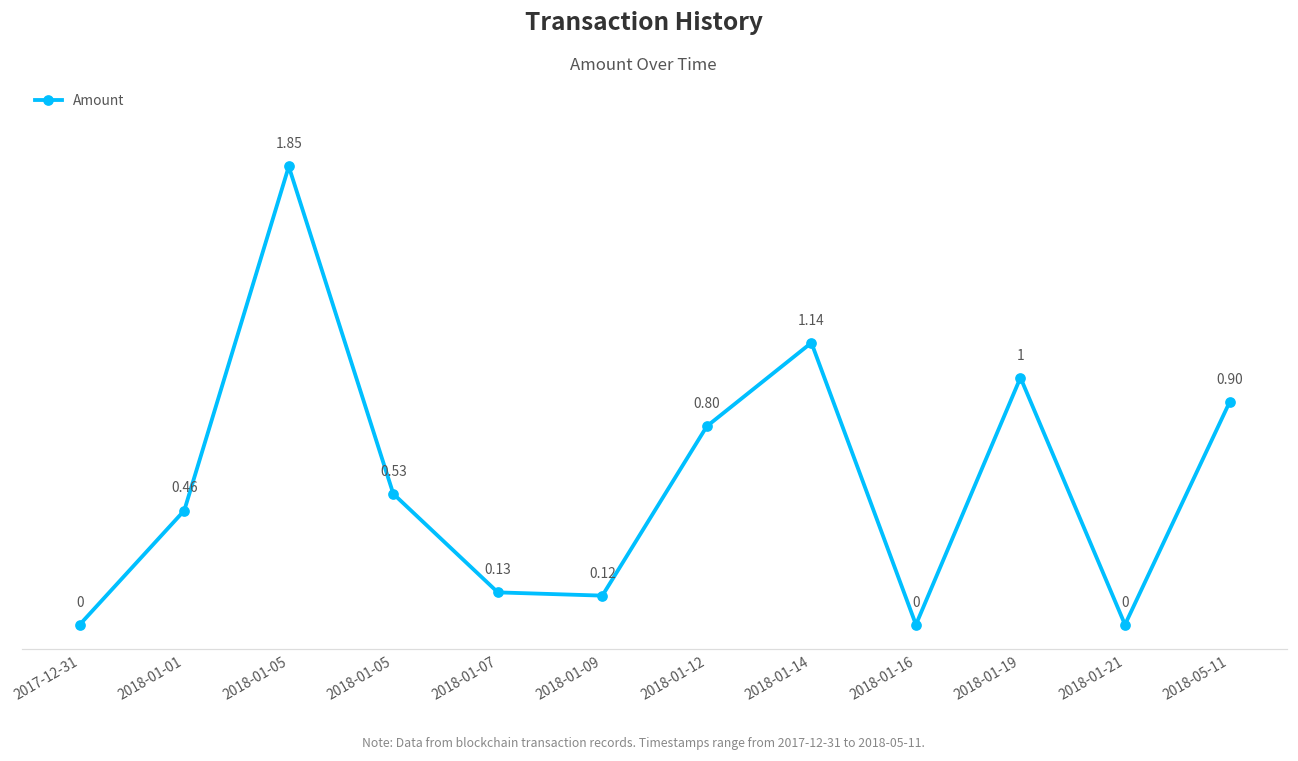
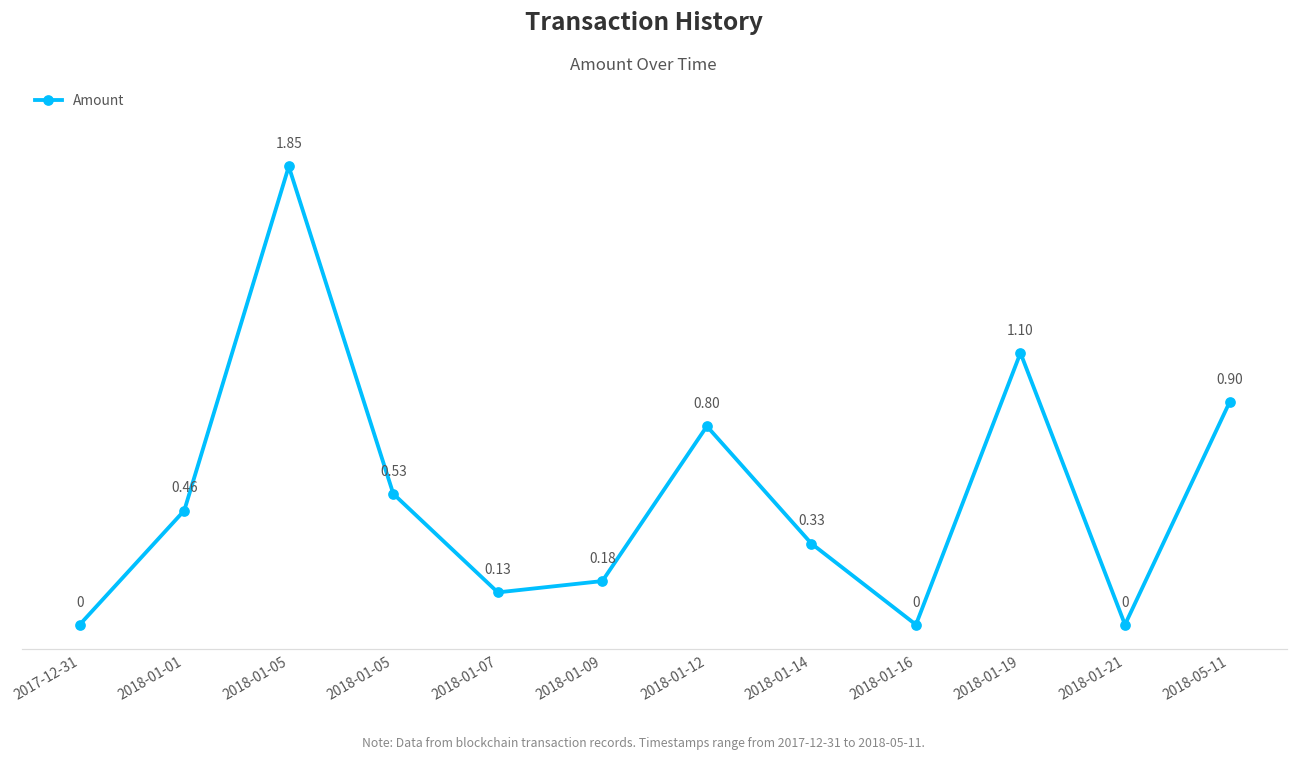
  {
    "2017-12-31": 0,
    "2018-01-01": 0.46,
    "2018-01-07": 0.13,
-   "2018-01-09": 0.12,
+   "2018-01-09": 0.18,
    "2018-01-12": 0.80,
-   "2018-01-14": 1.14,
+   "2018-01-14": 0.33,
    "2018-01-16": 0,
-   "2018-01-19": 1,
+   "2018-01-19": 1.10,
    "2018-01-21": 0,
    "2018-05-11": 0.90
  }
